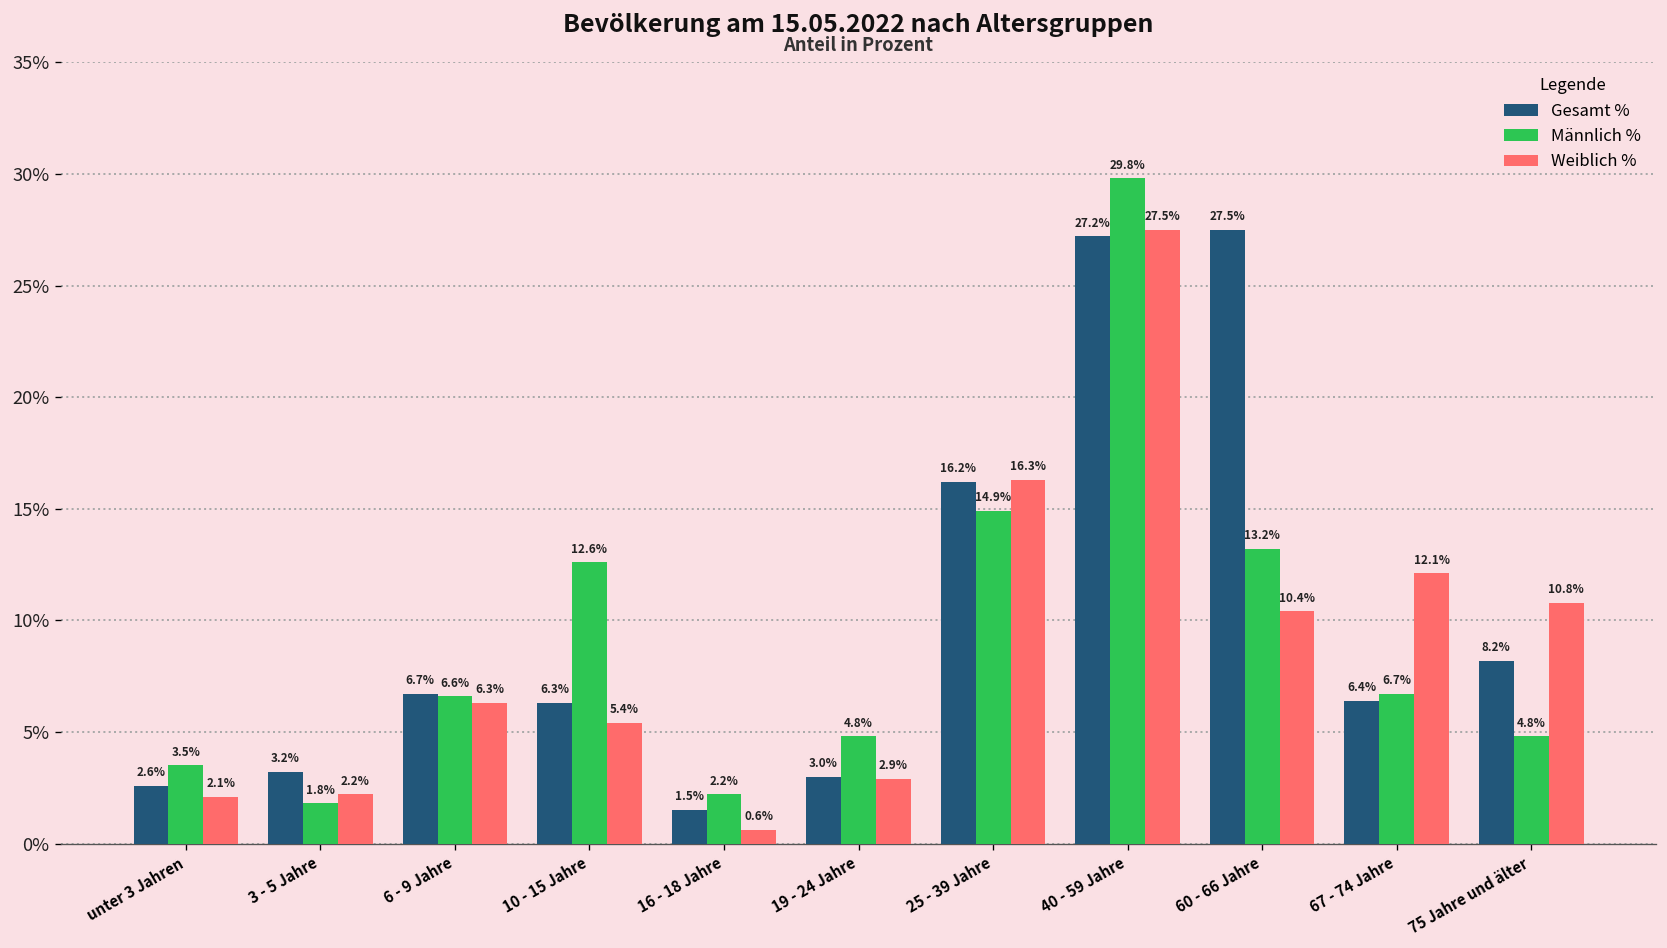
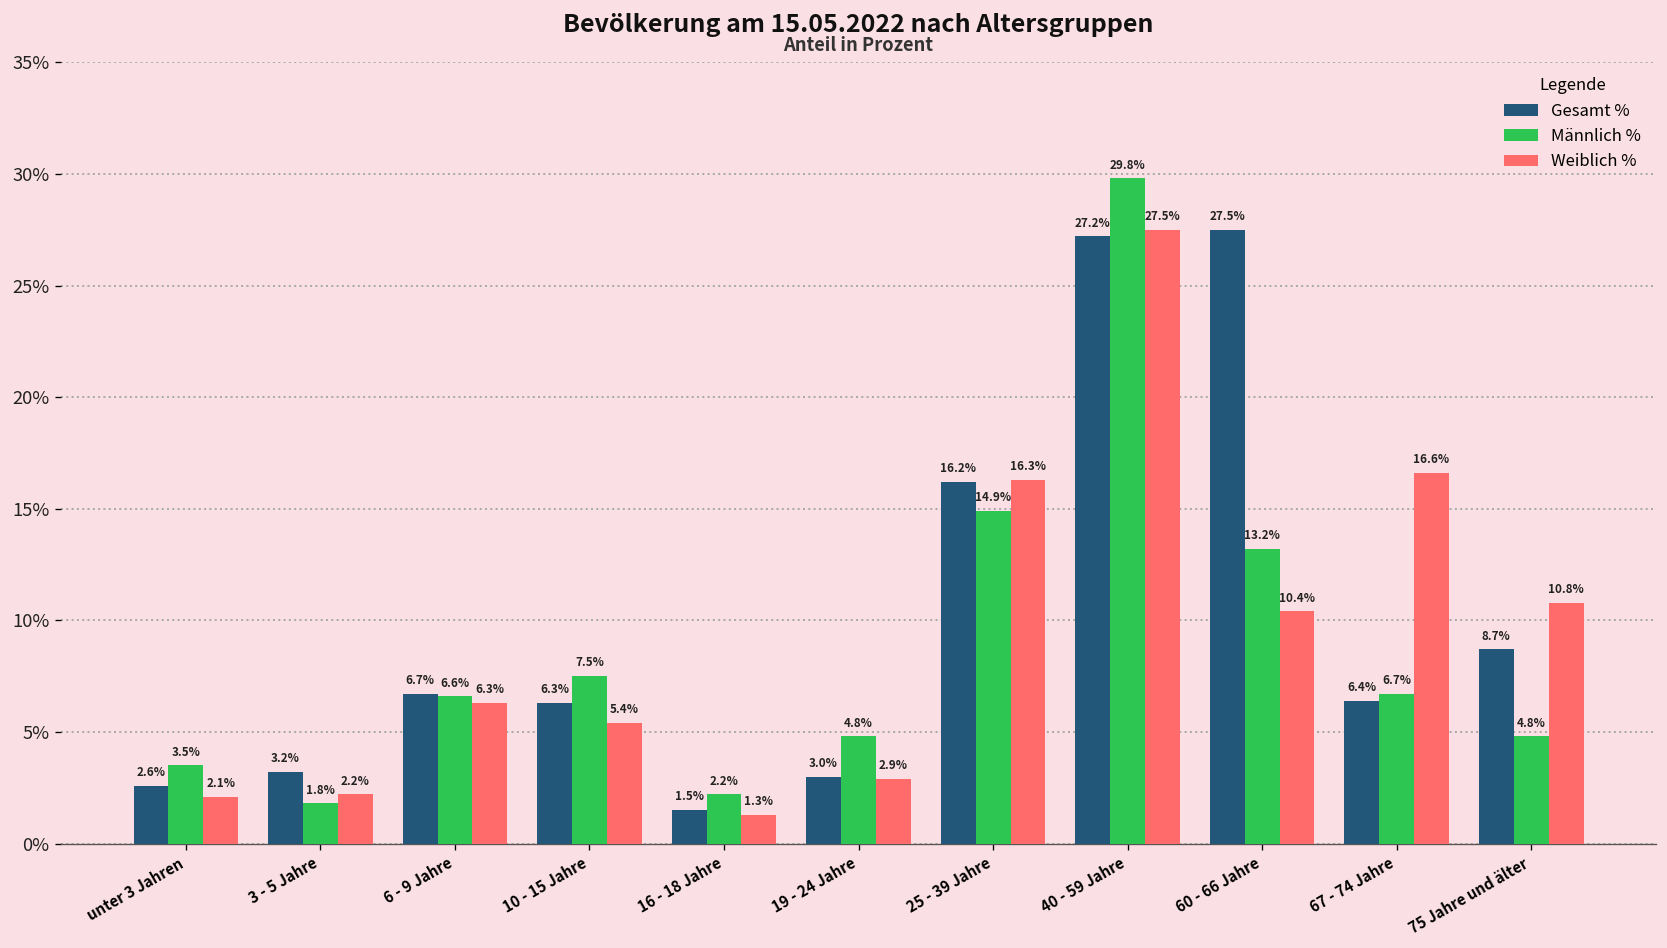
  {
    "Gesamt %": {
      "unter 3 Jahren": "2.6%",
      "3 - 5 Jahre": "3.2%",
      "6 - 9 Jahre": "6.7%",
      "10 - 15 Jahre": "6.3%",
      "16 - 18 Jahre": "1.5%",
      "19 - 24 Jahre": "3.0%",
      "25 - 39 Jahre": "16.2%",
      "40 - 59 Jahre": "27.2%",
      "60 - 66 Jahre": "27.5%",
      "67 - 74 Jahre": "6.4%",
-     "75 Jahre und älter": "8.2%"
+     "75 Jahre und älter": "8.7%"
    },
    "Männlich %": {
      "unter 3 Jahren": "3.5%",
      "3 - 5 Jahre": "1.8%",
      "6 - 9 Jahre": "6.6%",
-     "10 - 15 Jahre": "12.6%",
+     "10 - 15 Jahre": "7.5%",
      "16 - 18 Jahre": "2.2%",
      "19 - 24 Jahre": "4.8%",
      "25 - 39 Jahre": "14.9%",
      "40 - 59 Jahre": "29.8%",
      "60 - 66 Jahre": "13.2%",
      "67 - 74 Jahre": "6.7%",
      "75 Jahre und älter": "4.8%"
    },
    "Weiblich %": {
      "unter 3 Jahren": "2.1%",
      "3 - 5 Jahre": "2.2%",
      "6 - 9 Jahre": "6.3%",
      "10 - 15 Jahre": "5.4%",
-     "16 - 18 Jahre": "0.6%",
+     "16 - 18 Jahre": "1.3%",
      "19 - 24 Jahre": "2.9%",
      "25 - 39 Jahre": "16.3%",
      "40 - 59 Jahre": "27.5%",
      "60 - 66 Jahre": "10.4%",
-     "67 - 74 Jahre": "12.1%",
+     "67 - 74 Jahre": "16.6%",
      "75 Jahre und älter": "10.8%"
    }
  }
